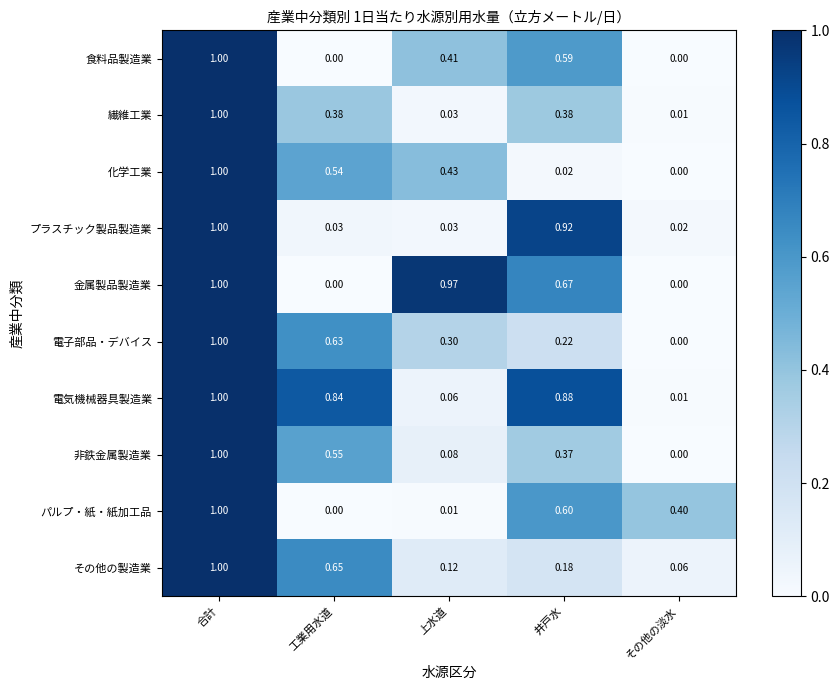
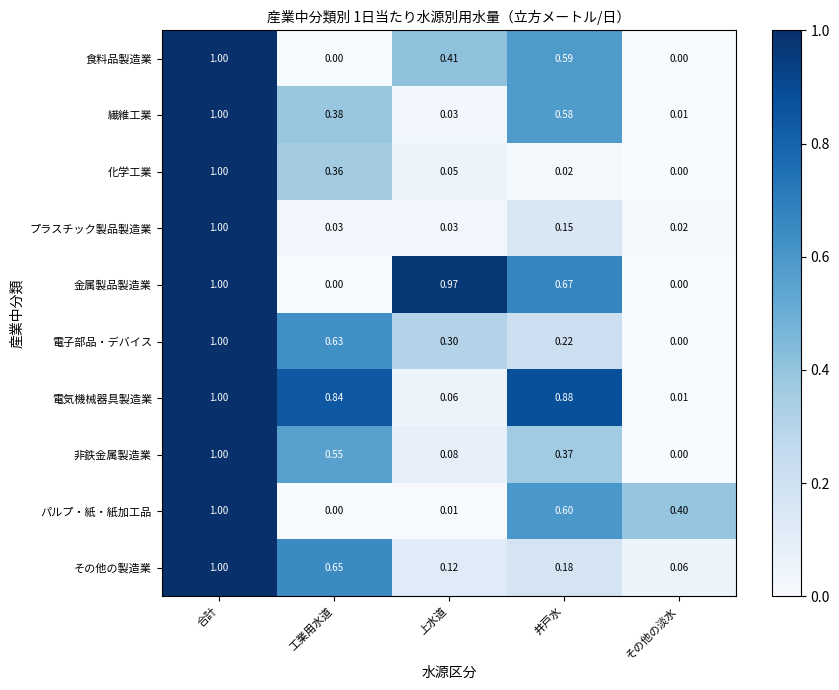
  {
    "食料品製造業": {
      "合計": 1.00,
      "工業用水道": 0.00,
      "上水道": 0.41,
      "井戸水": 0.59,
      "その他の淡水": 0.00
    },
    "繊維工業": {
      "合計": 1.00,
      "工業用水道": 0.38,
      "上水道": 0.03,
-     "井戸水": 0.38,
+     "井戸水": 0.58,
      "その他の淡水": 0.01
    },
    "化学工業": {
      "合計": 1.00,
-     "工業用水道": 0.54,
-     "上水道": 0.43,
+     "工業用水道": 0.36,
+     "上水道": 0.05,
      "井戸水": 0.02,
      "その他の淡水": 0.00
    },
    "プラスチック製品製造業": {
      "合計": 1.00,
      "工業用水道": 0.03,
      "上水道": 0.03,
-     "井戸水": 0.92,
+     "井戸水": 0.15,
      "その他の淡水": 0.02
    },
    "金属製品製造業": {
      "合計": 1.00,
      "工業用水道": 0.00,
      "上水道": 0.97,
      "井戸水": 0.67,
      "その他の淡水": 0.00
    },
    "電子部品・デバイス": {
      "合計": 1.00,
      "工業用水道": 0.63,
      "上水道": 0.30,
      "井戸水": 0.22,
      "その他の淡水": 0.00
    },
    "電気機械器具製造業": {
      "合計": 1.00,
      "工業用水道": 0.84,
      "上水道": 0.06,
      "井戸水": 0.88,
      "その他の淡水": 0.01
    },
    "非鉄金属製造業": {
      "合計": 1.00,
      "工業用水道": 0.55,
      "上水道": 0.08,
      "井戸水": 0.37,
      "その他の淡水": 0.00
    },
    "パルプ・紙・紙加工品": {
      "合計": 1.00,
      "工業用水道": 0.00,
      "上水道": 0.01,
      "井戸水": 0.60,
      "その他の淡水": 0.40
    },
    "その他の製造業": {
      "合計": 1.00,
      "工業用水道": 0.65,
      "上水道": 0.12,
      "井戸水": 0.18,
      "その他の淡水": 0.06
    }
  }
